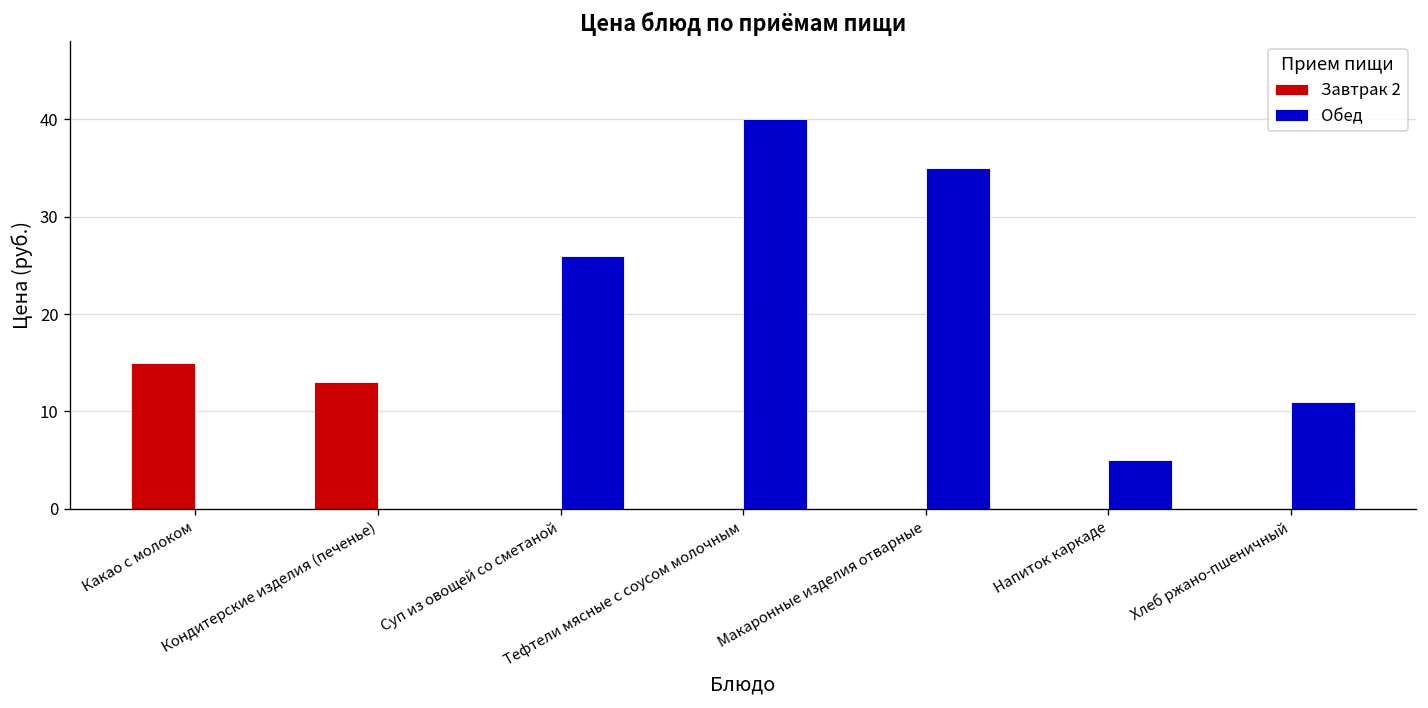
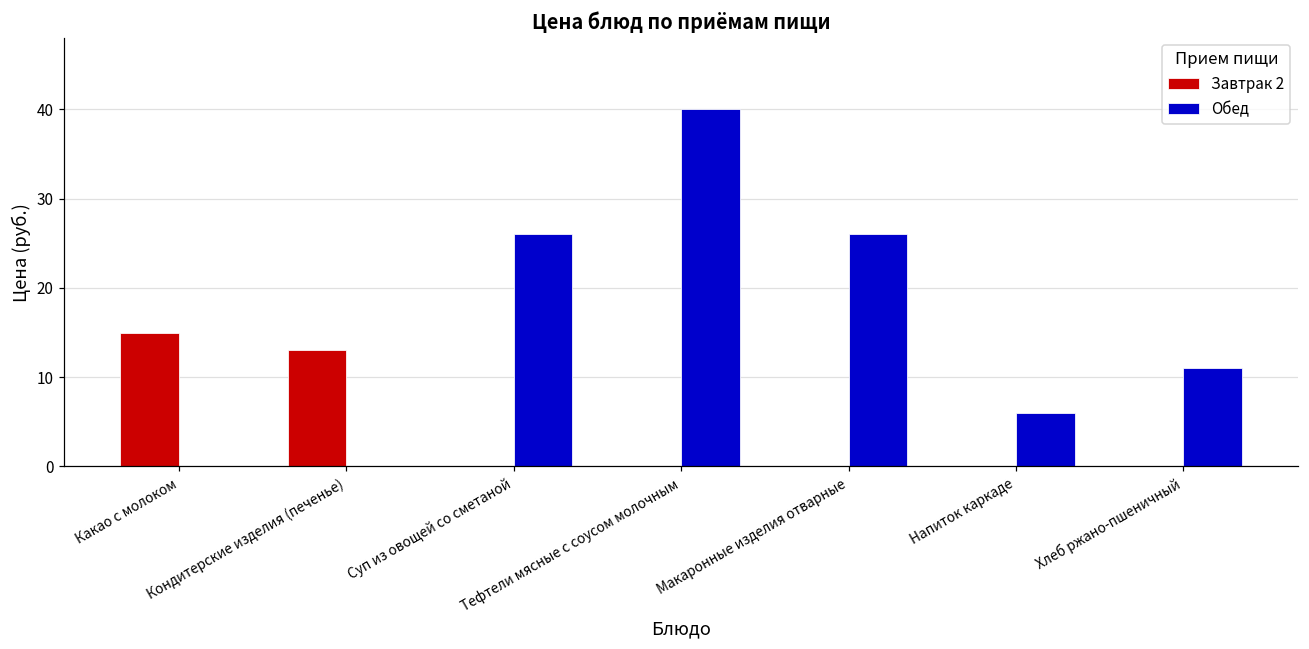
  {
    "Завтрак 2": {
      "Какао с молоком": 15,
      "Кондитерские изделия (печенье)": 13,
      "Суп из овощей со сметаной": 0,
      "Тефтели мясные с соусом молочным": 0,
      "Макаронные изделия отварные": 0,
      "Напиток каркаде": 0,
      "Хлеб ржано-пшеничный": 0
    },
    "Обед": {
      "Какао с молоком": 0,
      "Кондитерские изделия (печенье)": 0,
      "Суп из овощей со сметаной": 26,
      "Тефтели мясные с соусом молочным": 40,
-     "Макаронные изделия отварные": 35,
-     "Напиток каркаде": 5,
+     "Макаронные изделия отварные": 26,
+     "Напиток каркаде": 6,
      "Хлеб ржано-пшеничный": 11
    }
  }
